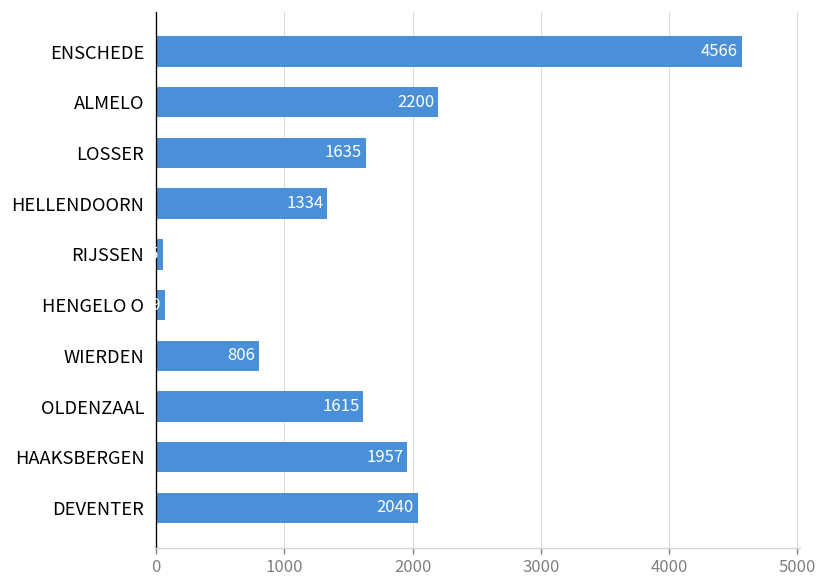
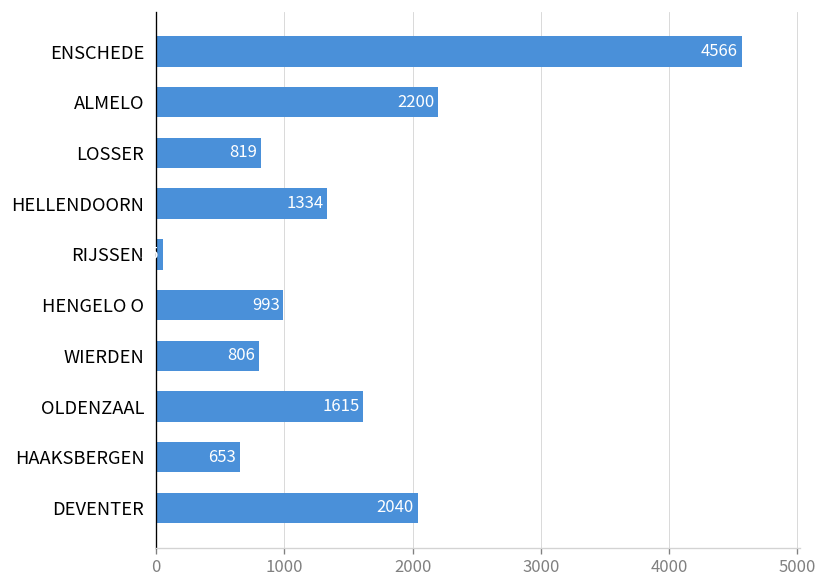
  {
    "ENSCHEDE": 4566,
    "ALMELO": 2200,
-   "LOSSER": 1635,
+   "LOSSER": 819,
    "HELLENDOORN": 1334,
-   "HENGELO O": 70,
+   "HENGELO O": 990,
    "WIERDEN": 806,
-   "HAAKSBERGEN": 1957
+   "HAAKSBERGEN": 653
  }
